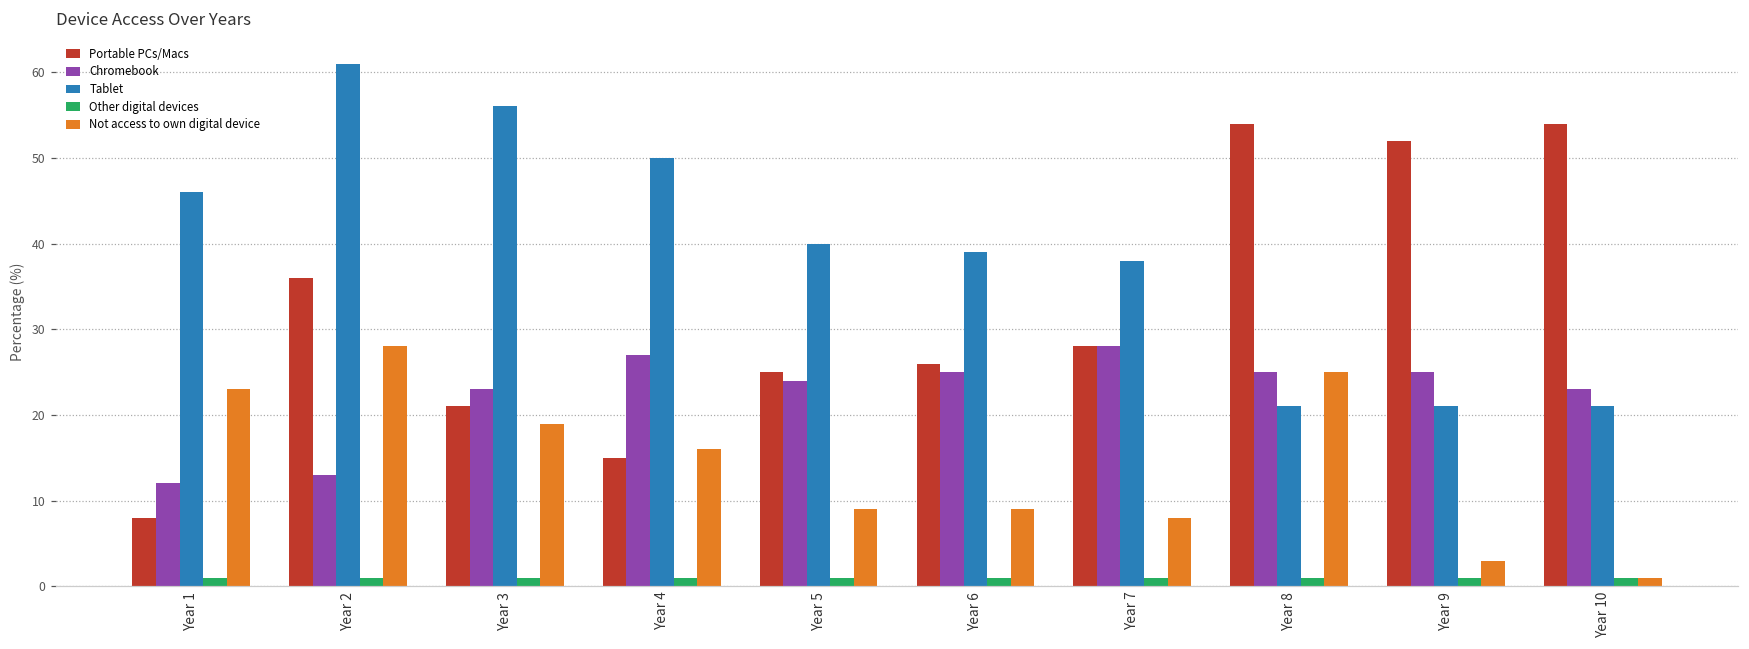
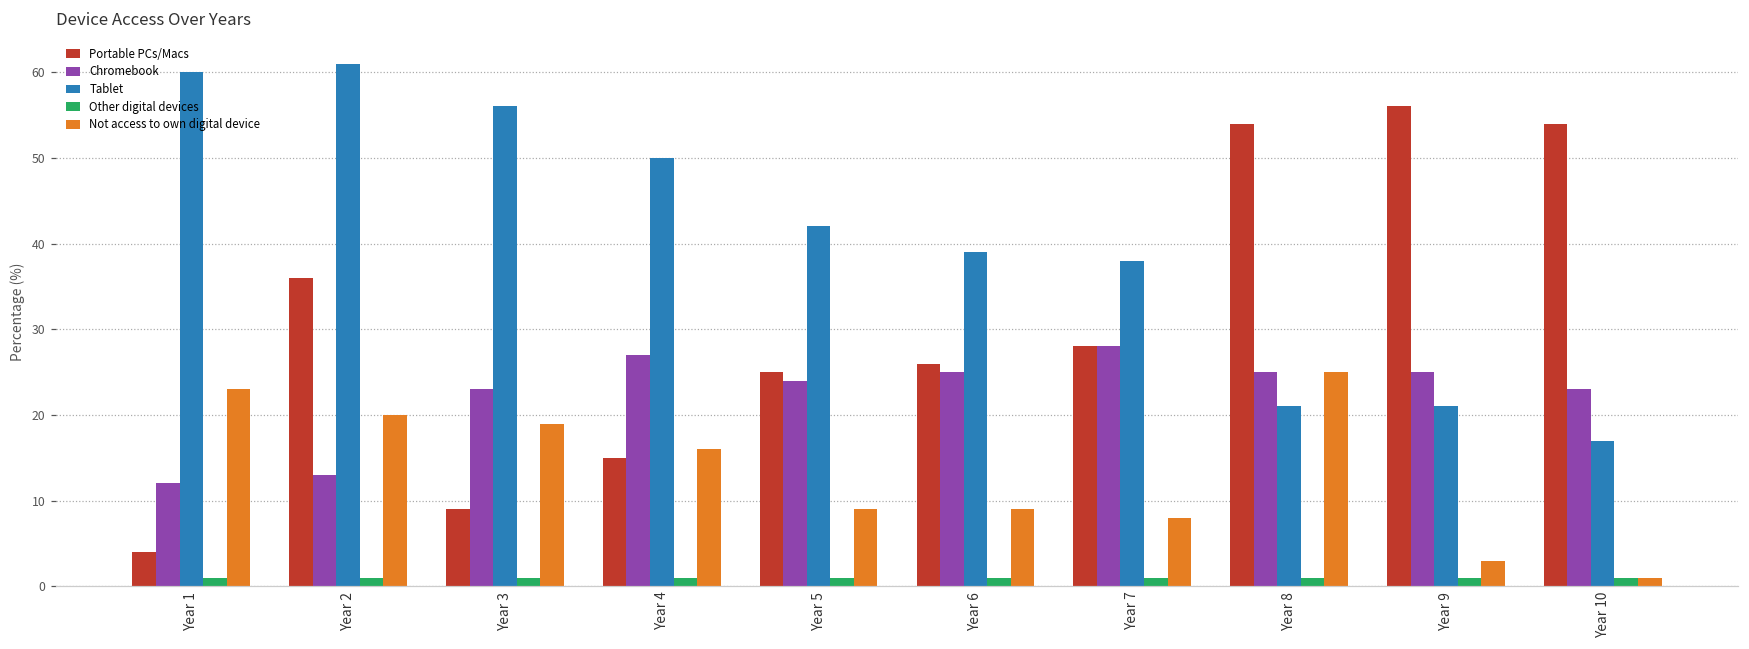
  {
    "Portable PCs/Macs": {
-     "Year 1": 8,
+     "Year 1": 4,
      "Year 2": 36,
-     "Year 3": 21,
+     "Year 3": 9,
      "Year 4": 15,
      "Year 5": 25,
      "Year 6": 26,
      "Year 7": 28,
      "Year 8": 54,
-     "Year 9": 52,
+     "Year 9": 56,
      "Year 10": 54
    },
    "Chromebook": {
      "Year 1": 12,
      "Year 2": 13,
      "Year 3": 23,
      "Year 4": 27,
      "Year 5": 24,
      "Year 6": 25,
      "Year 7": 28,
      "Year 8": 25,
      "Year 9": 25,
      "Year 10": 23
    },
    "Tablet": {
-     "Year 1": 46,
+     "Year 1": 60,
      "Year 2": 61,
      "Year 3": 56,
      "Year 4": 50,
-     "Year 5": 40,
+     "Year 5": 42,
      "Year 6": 39,
      "Year 7": 38,
      "Year 8": 21,
      "Year 9": 21,
-     "Year 10": 21
+     "Year 10": 17
    },
    "Other digital devices": {
      "Year 1": 1,
      "Year 2": 1,
      "Year 3": 1,
      "Year 4": 1,
      "Year 5": 1,
      "Year 6": 1,
      "Year 7": 1,
      "Year 8": 1,
      "Year 9": 1,
      "Year 10": 1
    },
    "Not access to own digital device": {
      "Year 1": 23,
-     "Year 2": 28,
+     "Year 2": 20,
      "Year 3": 19,
      "Year 4": 16,
      "Year 5": 9,
      "Year 6": 9,
      "Year 7": 8,
      "Year 8": 25,
      "Year 9": 3,
      "Year 10": 1
    }
  }
